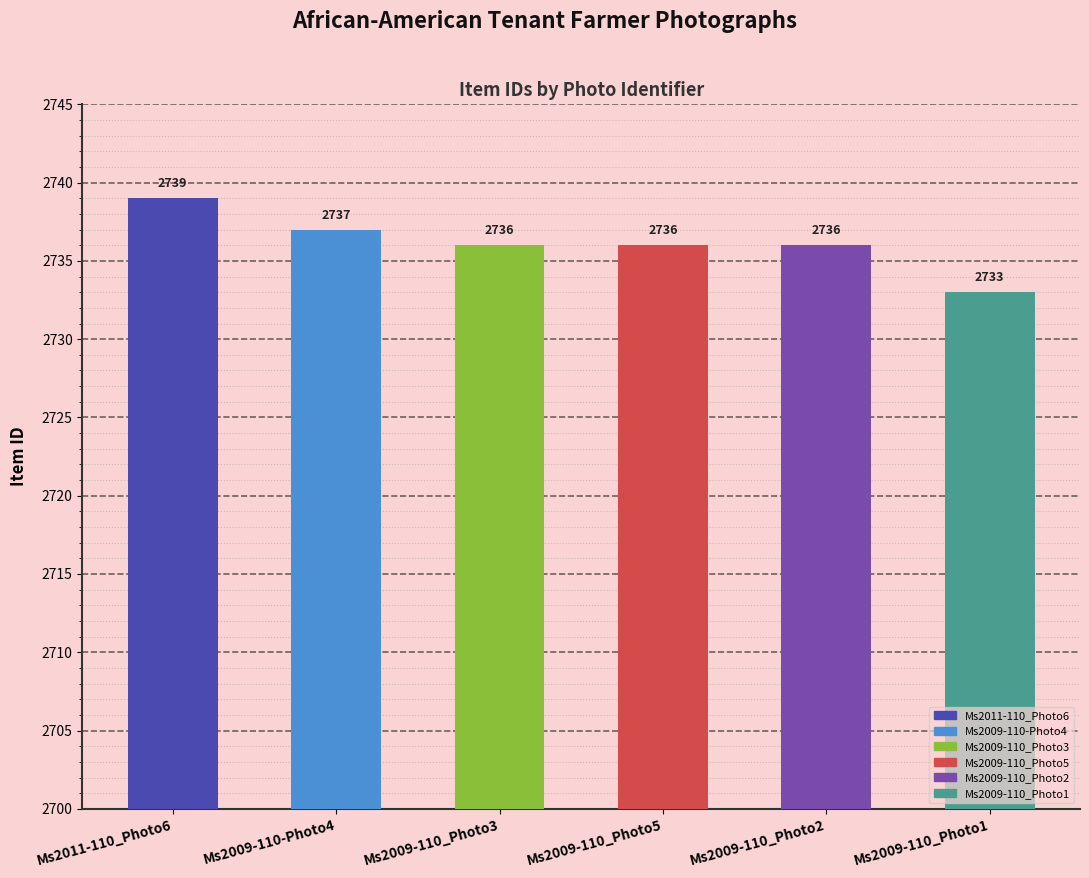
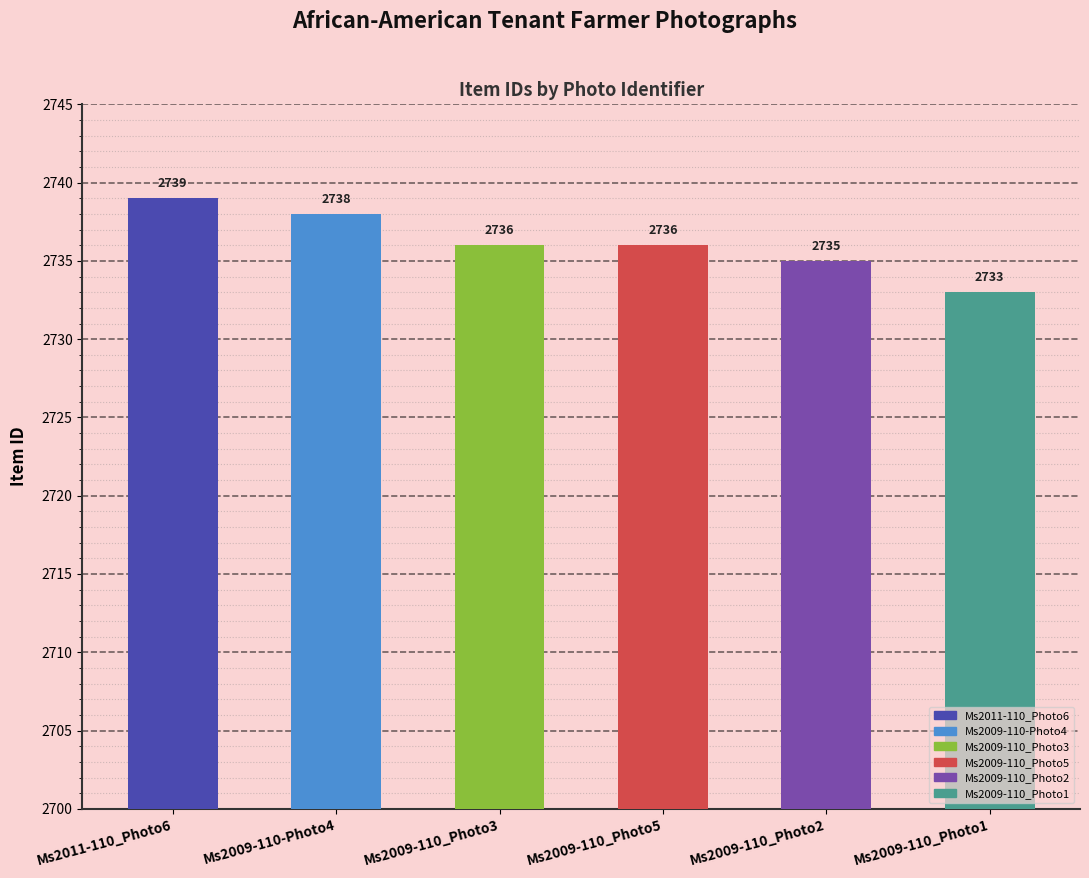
  {
    "Ms2011-110_Photo6": 2739,
-   "Ms2009-110-Photo4": 2737,
+   "Ms2009-110-Photo4": 2738,
    "Ms2009-110_Photo3": 2736,
    "Ms2009-110_Photo5": 2736,
-   "Ms2009-110_Photo2": 2736,
+   "Ms2009-110_Photo2": 2735,
    "Ms2009-110_Photo1": 2733
  }
